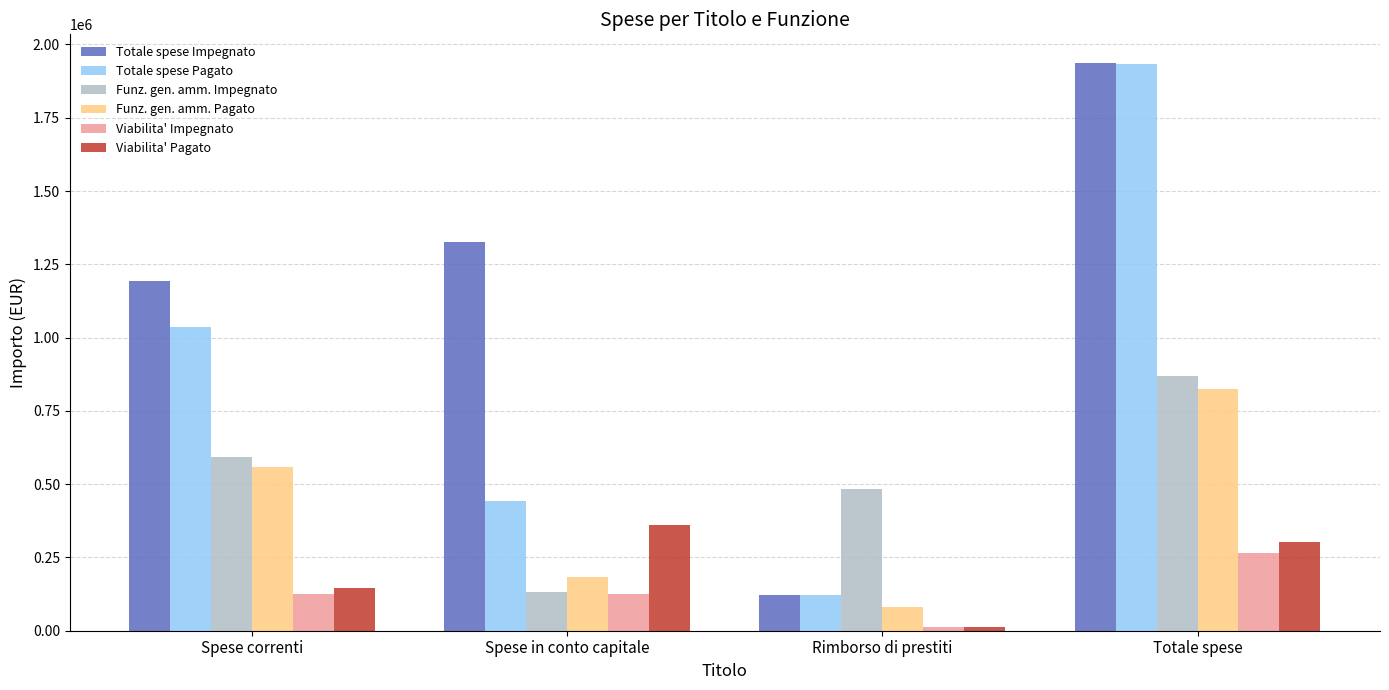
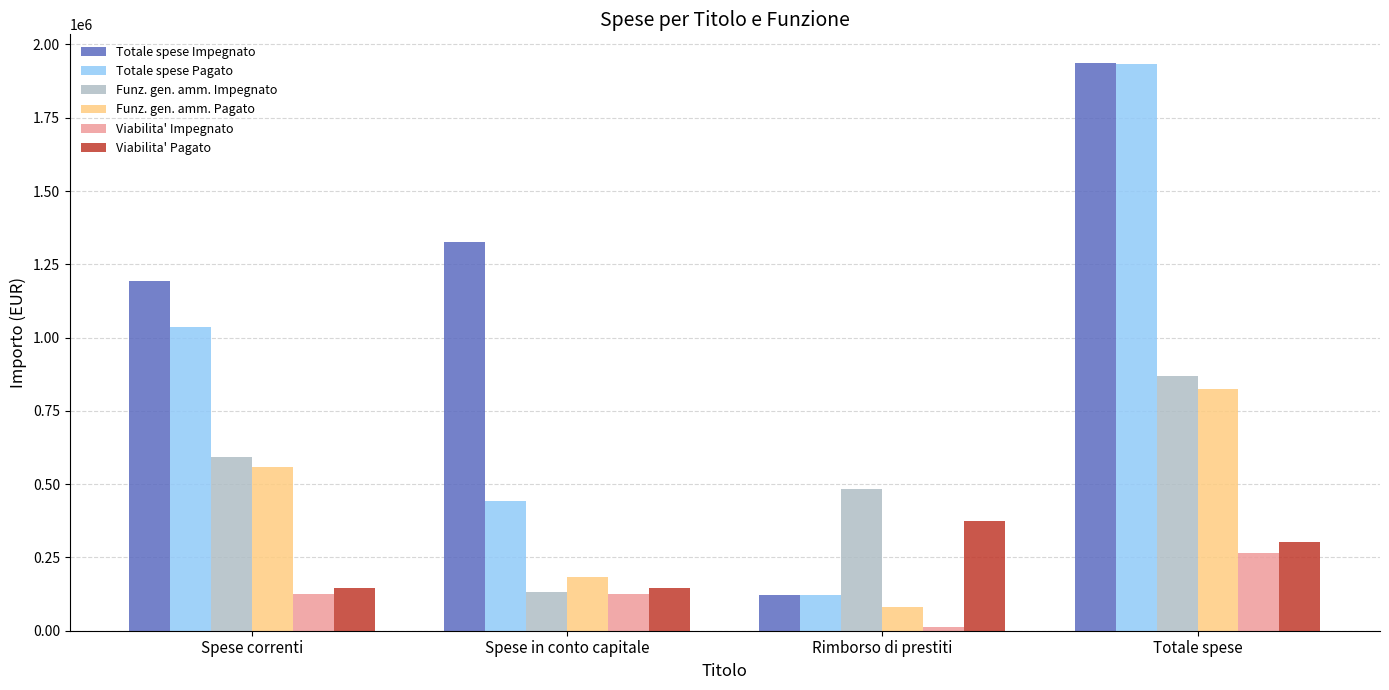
  {
    "Totale spese Impegnato": {
      "Spese correnti": 1190000,
      "Spese in conto capitale": 1330000,
      "Rimborso di prestiti": 120000,
      "Totale spese": 1940000
    },
    "Totale spese Pagato": {
      "Spese correnti": 1040000,
      "Spese in conto capitale": 440000,
      "Rimborso di prestiti": 120000,
      "Totale spese": 1930000
    },
    "Funz. gen. amm. Impegnato": {
      "Spese correnti": 590000,
      "Spese in conto capitale": 130000,
      "Rimborso di prestiti": 480000,
      "Totale spese": 870000
    },
    "Viabilita' Pagato": {
      "Spese correnti": 150000,
-     "Spese in conto capitale": 360000,
-     "Rimborso di prestiti": 10000,
+     "Spese in conto capitale": 150000,
+     "Rimborso di prestiti": 380000,
      "Totale spese": 300000
    }
  }
